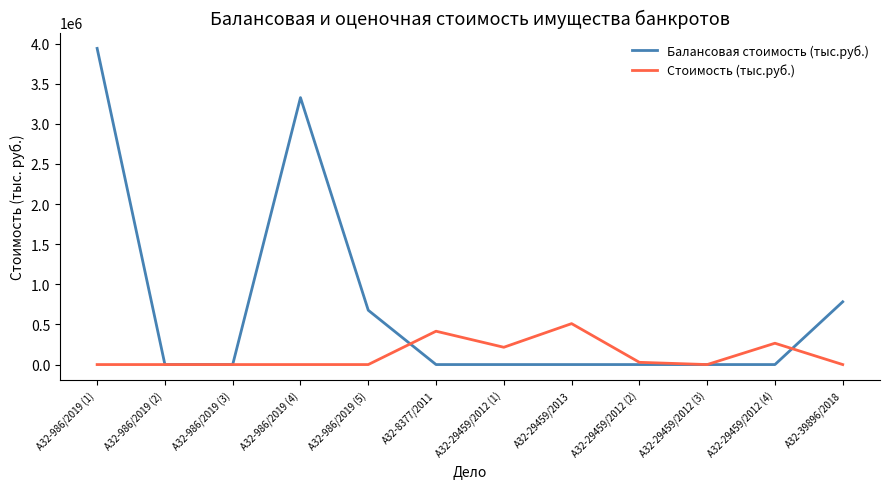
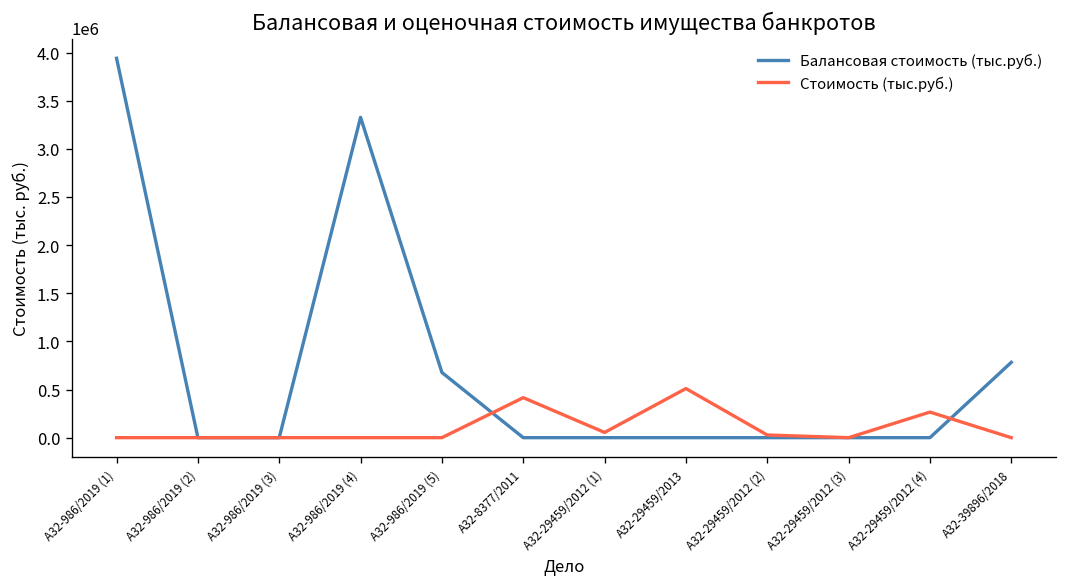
  {
    "Балансовая стоимость (тыс.руб.)": {
      "А32-986/2019 (1)": 3900000,
      "А32-986/2019 (4)": 3300000,
      "А32-986/2019 (5)": 700000,
      "А32-8377/2011": 0,
      "А32-29459/2012 (1)": 0,
      "А32-29459/2013": 0,
      "А32-29459/2012 (4)": 0,
      "А32-39896/2018": 800000
    },
    "Стоимость (тыс.руб.)": {
      "А32-986/2019 (1)": 0,
      "А32-986/2019 (4)": 0,
      "А32-986/2019 (5)": 0,
      "А32-8377/2011": 400000,
-     "А32-29459/2012 (1)": 200000,
+     "А32-29459/2012 (1)": 100000,
      "А32-29459/2013": 500000,
      "А32-29459/2012 (4)": 300000,
      "А32-39896/2018": 0
    }
  }
